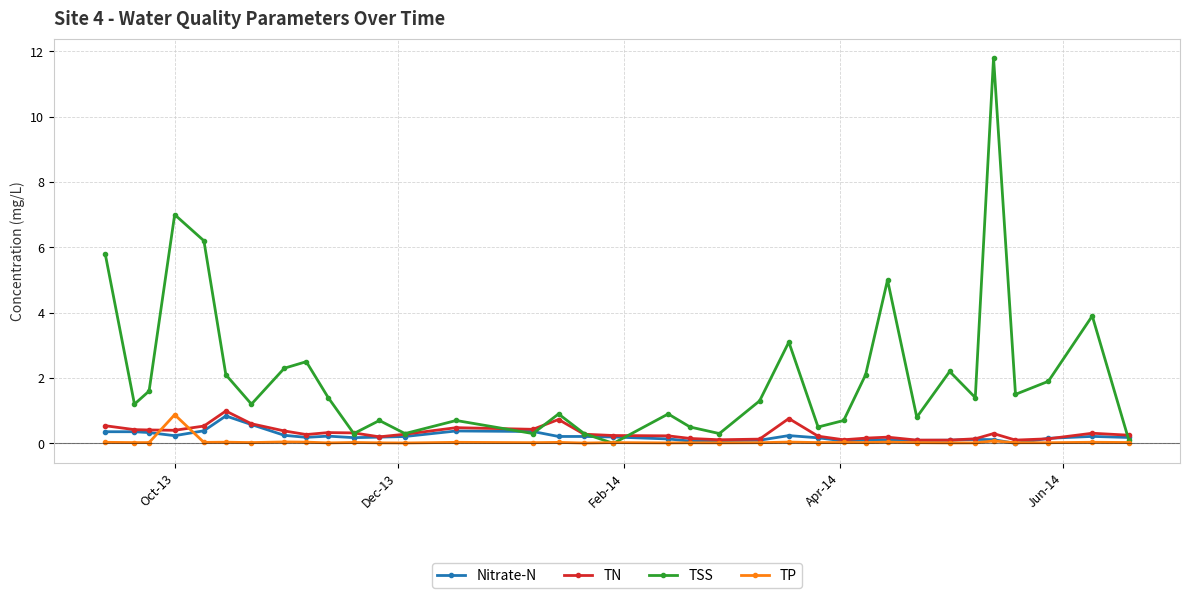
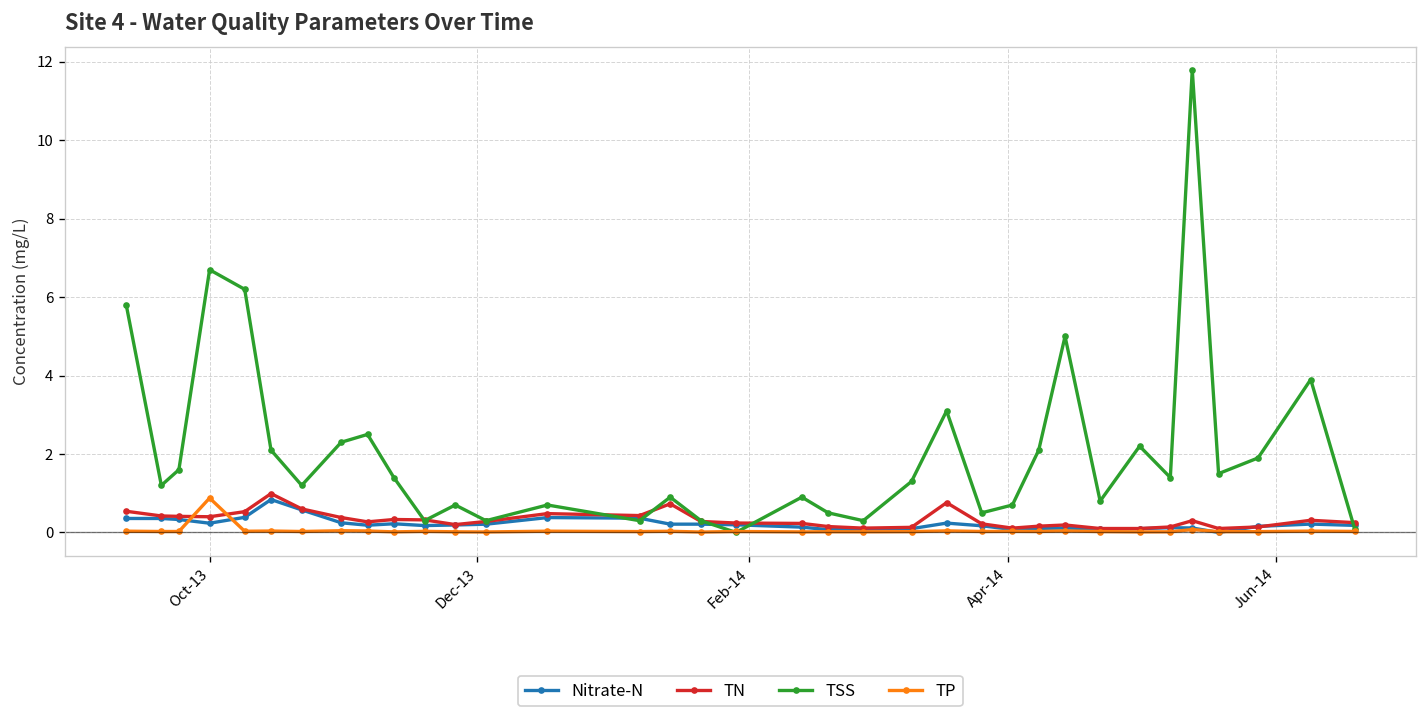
  {
    "Nitrate-N": {
      "Oct-13": 0.2
    },
    "TN": {
      "Oct-13": 0.4
    },
    "TSS": {
-     "Oct-13": 7.0
+     "Oct-13": 6.7
    },
    "TP": {
      "Oct-13": 0.9
    }
  }
